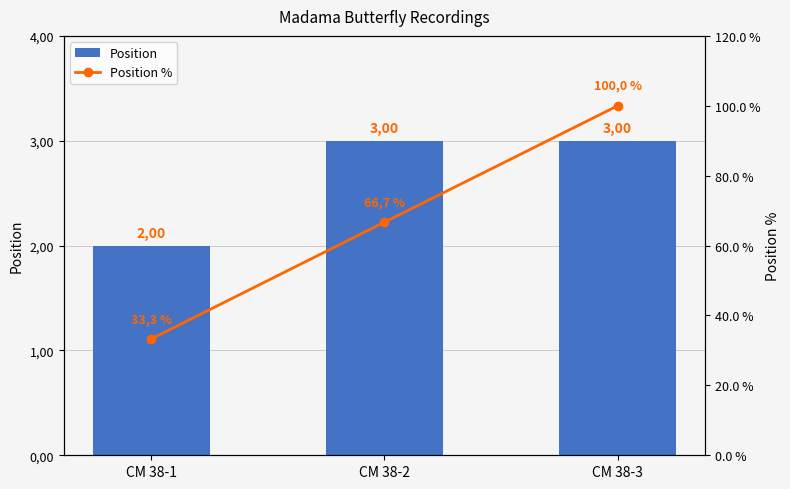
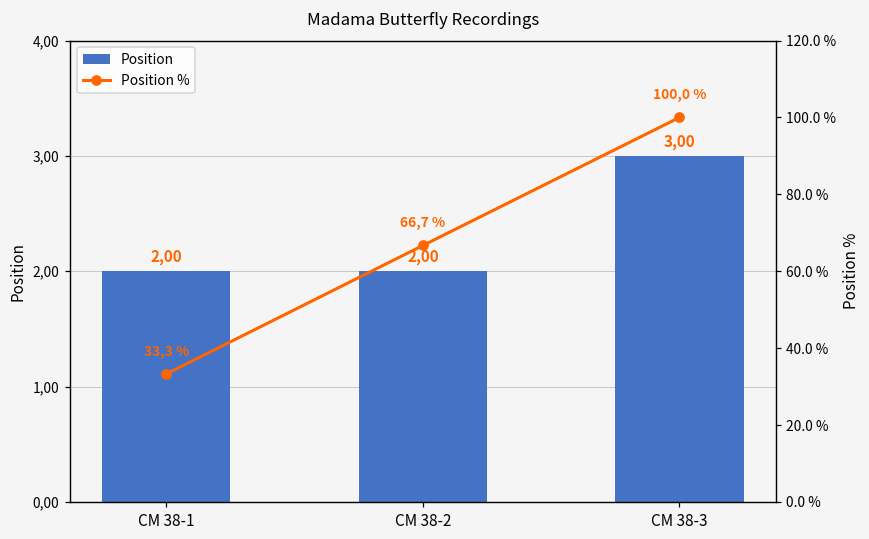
  {
    "Position": {
-     "CM 38-2": "3,00"
+     "CM 38-2": "2,00"
    }
  }
